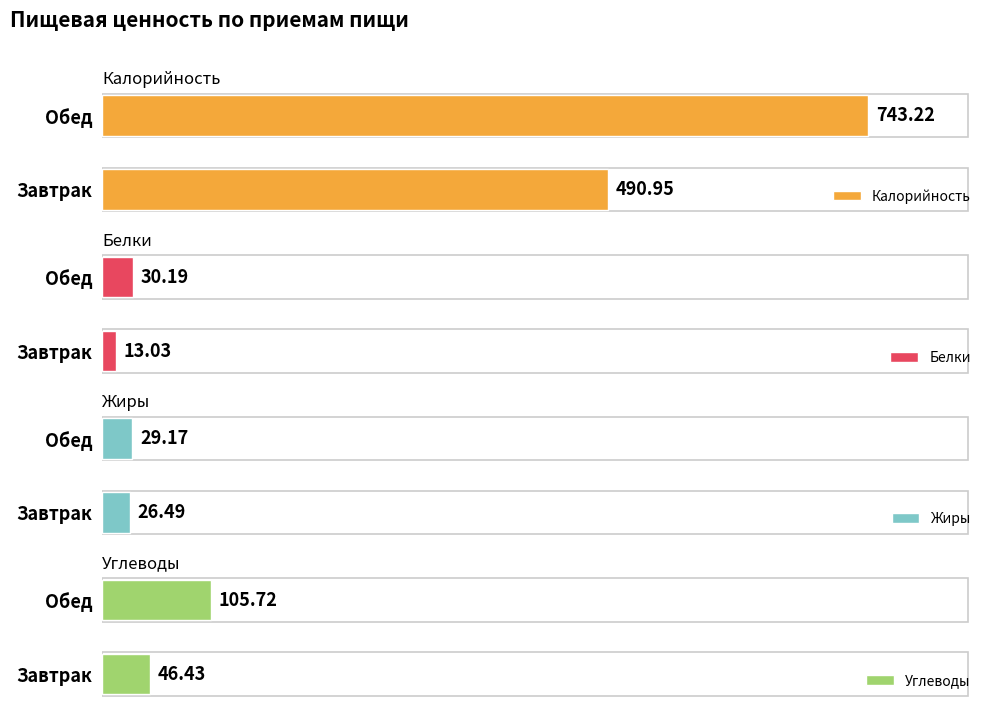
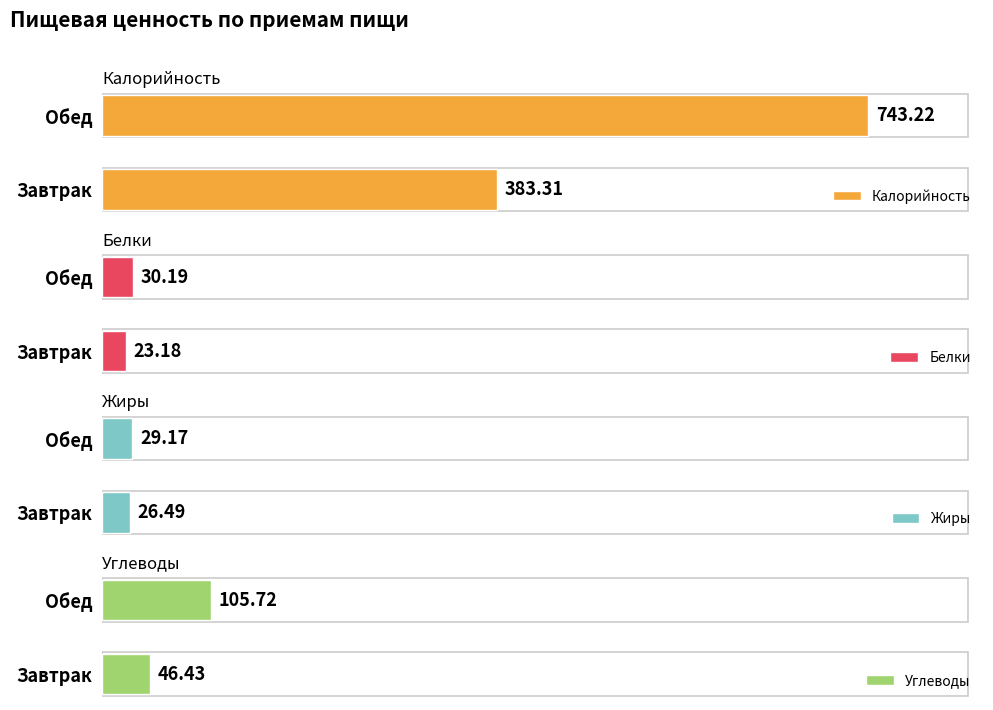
  {
    "Калорийность": {
      "Обед": 743.22,
-     "Завтрак": 490.95
+     "Завтрак": 383.31
    },
    "Белки": {
      "Обед": 30.19,
-     "Завтрак": 13.03
+     "Завтрак": 23.18
    },
    "Жиры": {
      "Обед": 29.17,
      "Завтрак": 26.49
    },
    "Углеводы": {
      "Обед": 105.72,
      "Завтрак": 46.43
    }
  }
